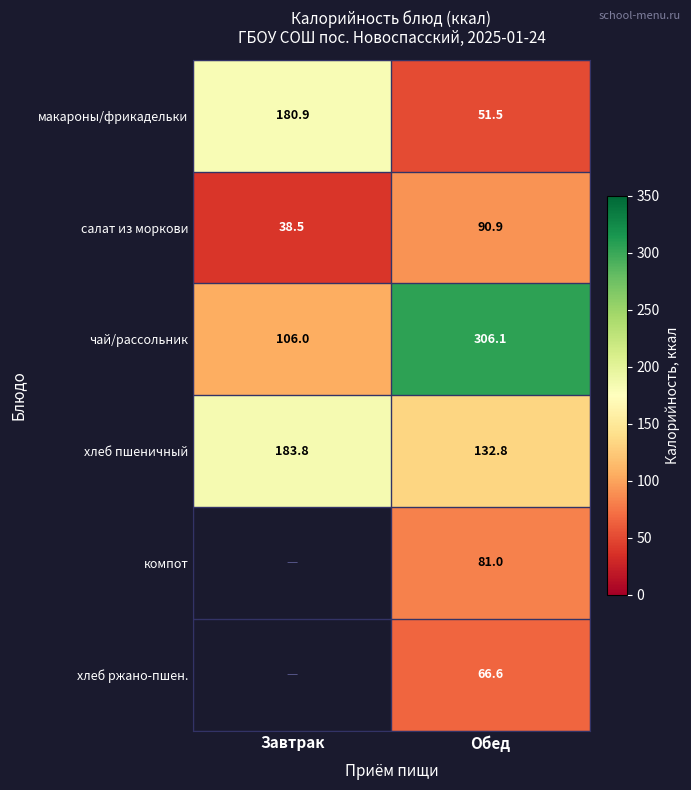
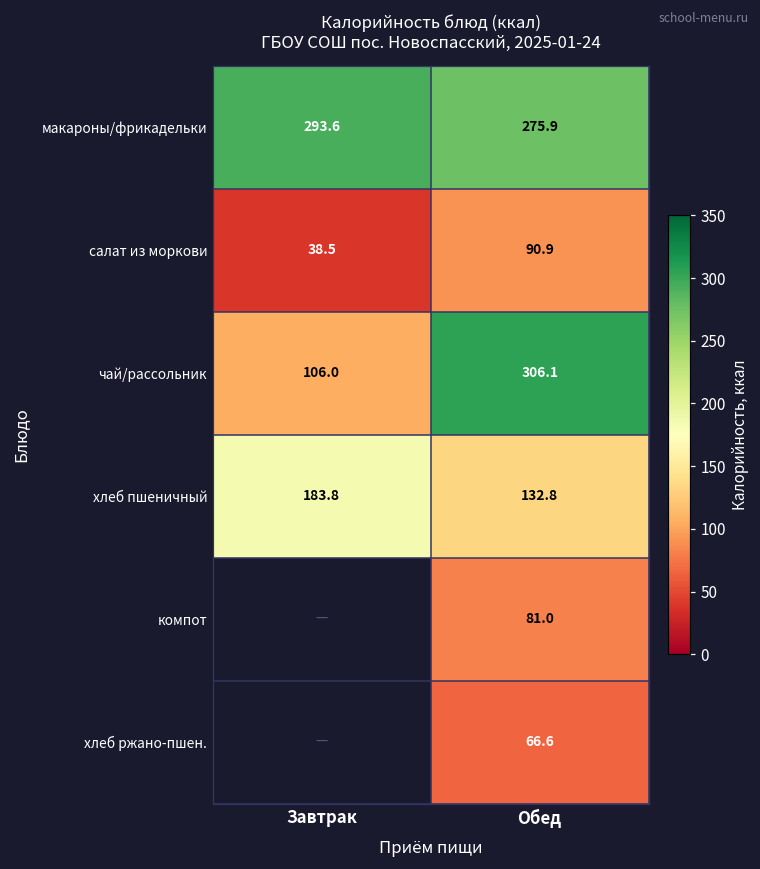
  {
    "макароны/фрикадельки": {
-     "Завтрак": 180.9,
-     "Обед": 51.5
+     "Завтрак": 293.6,
+     "Обед": 275.9
    },
    "салат из моркови": {
      "Завтрак": 38.5,
      "Обед": 90.9
    },
    "чай/рассольник": {
      "Завтрак": 106.0,
      "Обед": 306.1
    },
    "хлеб пшеничный": {
      "Завтрак": 183.8,
      "Обед": 132.8
    },
    "компот": {
      "Обед": 81.0
    },
    "хлеб ржано-пшен.": {
      "Обед": 66.6
    }
  }
